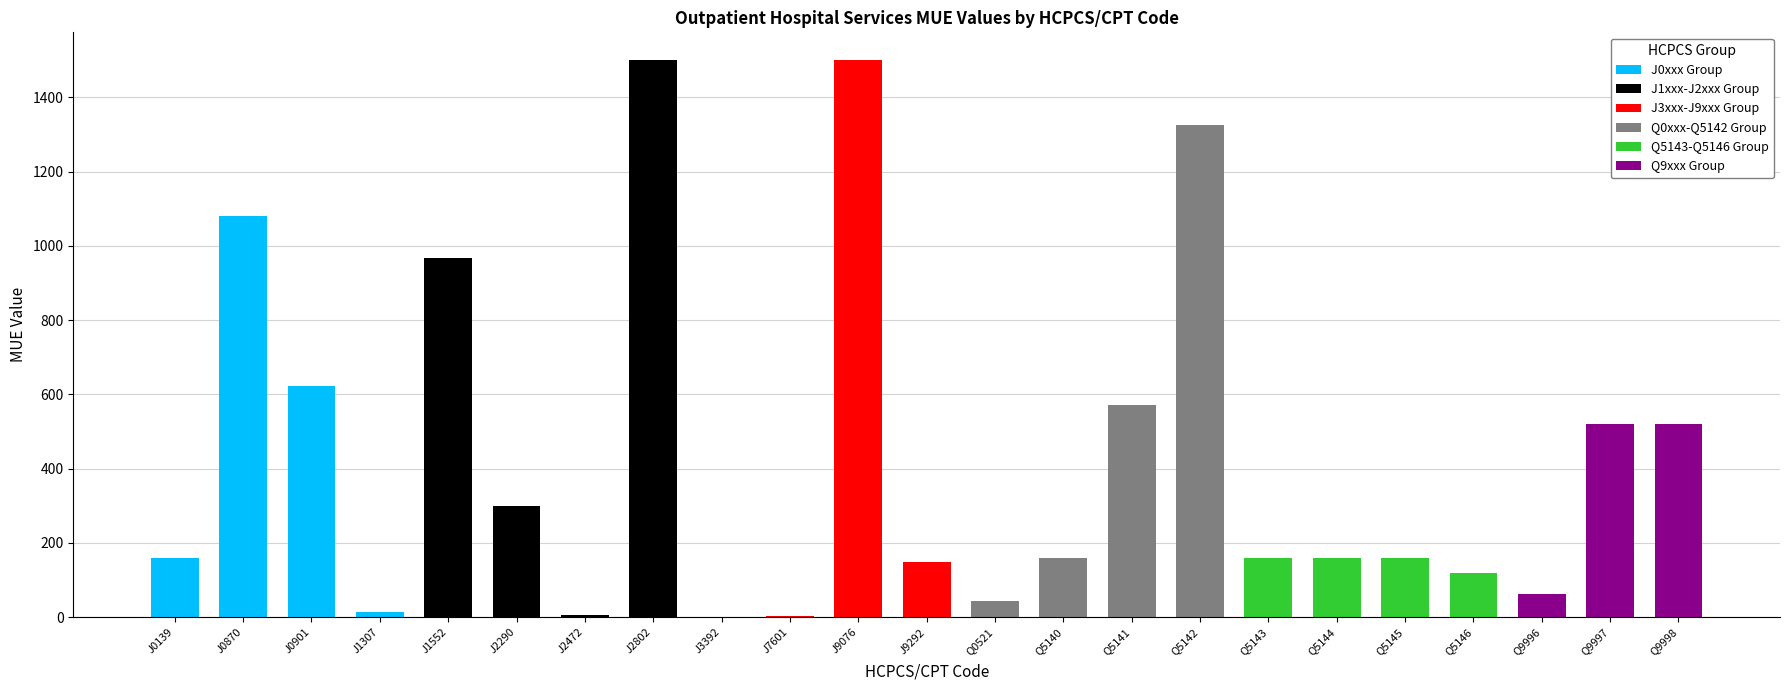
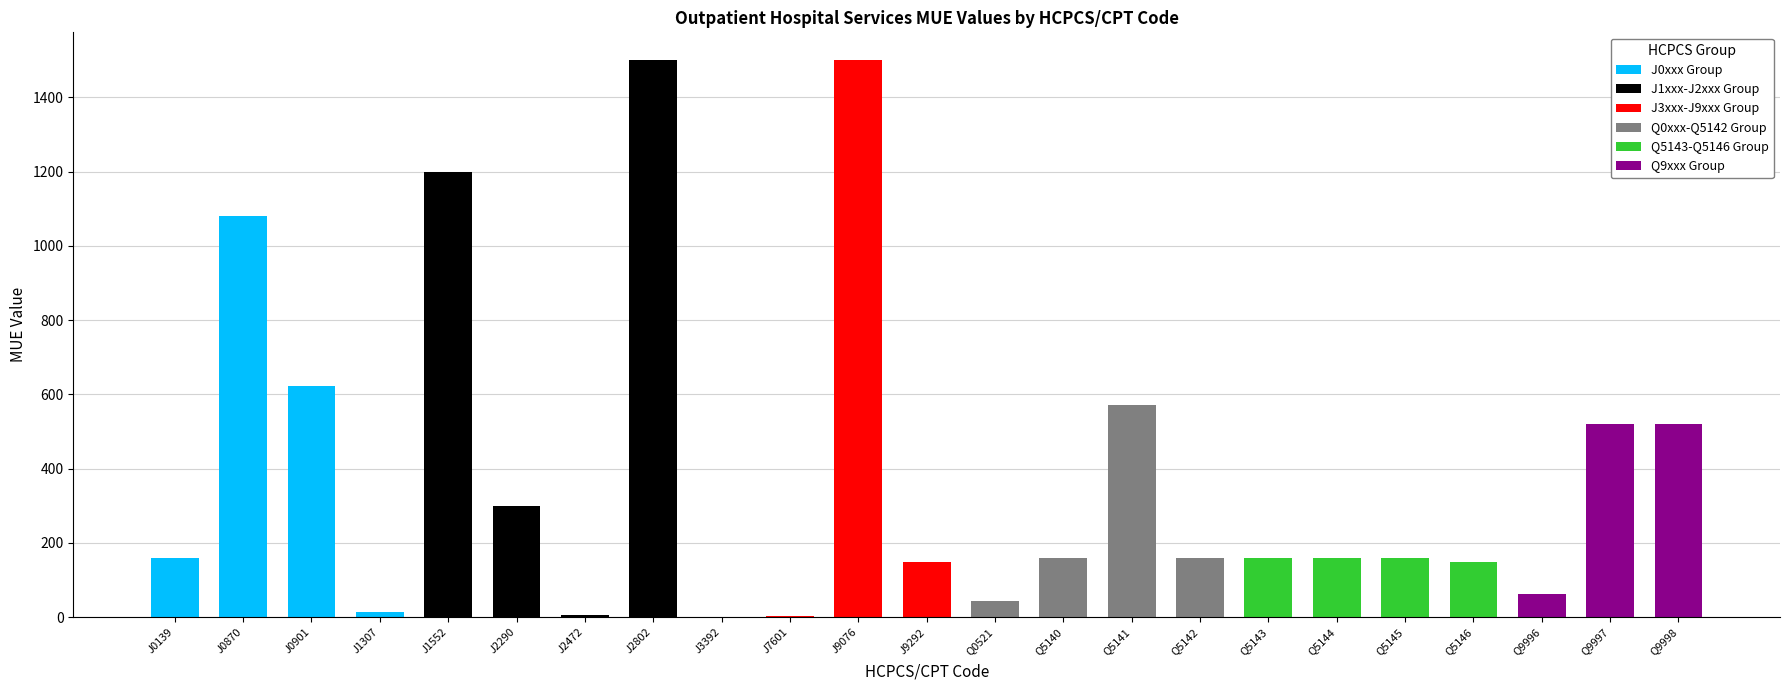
  {
    "J0xxx Group": {
      "J0139": 160,
      "J0870": 1080,
      "J0901": 620,
      "J1307": 10
    },
    "J1xxx-J2xxx Group": {
-     "J1552": 970,
+     "J1552": 1200,
      "J2290": 300,
      "J2802": 1500
    },
    "J3xxx-J9xxx Group": {
      "J9076": 1500,
      "J9292": 150
    },
    "Q0xxx-Q5142 Group": {
      "Q0521": 40,
      "Q5140": 160,
      "Q5141": 570,
-     "Q5142": 1330
+     "Q5142": 160
    },
    "Q5143-Q5146 Group": {
      "Q5143": 160,
      "Q5144": 160,
      "Q5145": 160,
-     "Q5146": 120
+     "Q5146": 150
    },
    "Q9xxx Group": {
      "Q9996": 60,
      "Q9997": 520,
      "Q9998": 520
    }
  }
